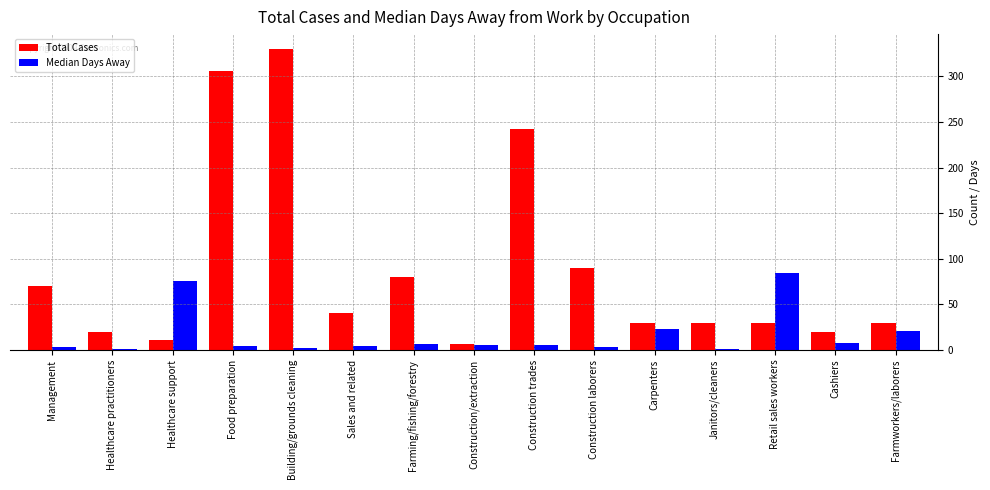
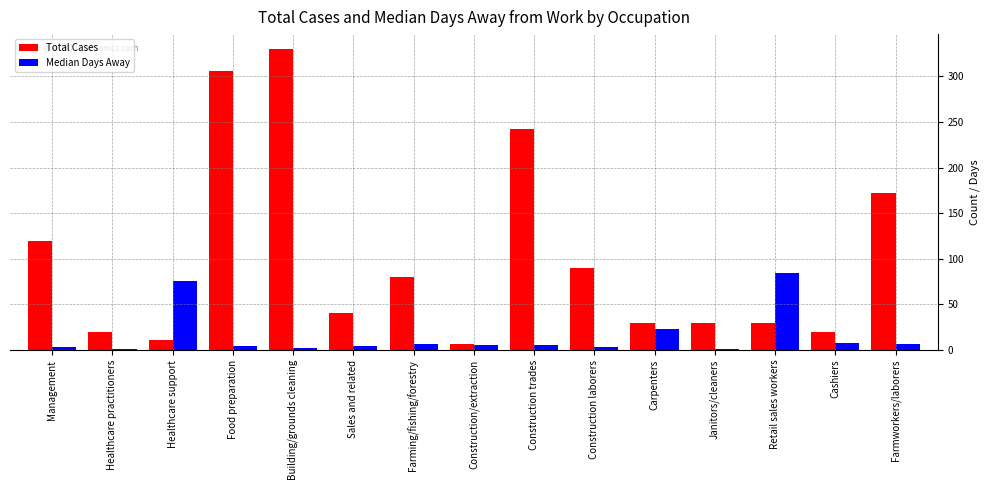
  {
    "Total Cases": {
-     "Management": 70,
+     "Management": 120,
      "Healthcare practitioners": 20,
      "Healthcare support": 10,
      "Food preparation": 310,
      "Building/grounds cleaning": 330,
      "Sales and related": 40,
      "Farming/fishing/forestry": 80,
      "Construction/extraction": 10,
      "Construction trades": 240,
      "Construction laborers": 90,
      "Carpenters": 30,
      "Janitors/cleaners": 30,
      "Retail sales workers": 30,
      "Cashiers": 20,
-     "Farmworkers/laborers": 30
+     "Farmworkers/laborers": 170
    },
    "Median Days Away": {
      "Management": 0,
      "Healthcare support": 80,
      "Food preparation": 0,
      "Sales and related": 0,
      "Farming/fishing/forestry": 10,
      "Construction/extraction": 10,
      "Construction trades": 10,
      "Construction laborers": 0,
      "Carpenters": 20,
      "Retail sales workers": 80,
      "Cashiers": 10,
-     "Farmworkers/laborers": 20
+     "Farmworkers/laborers": 10
    }
  }
